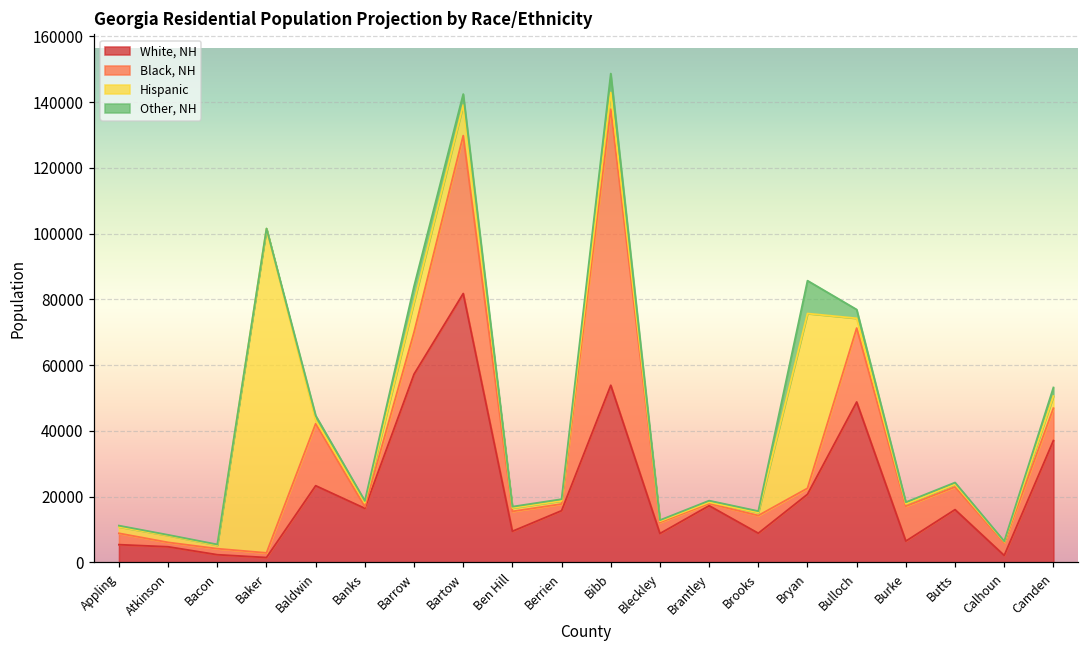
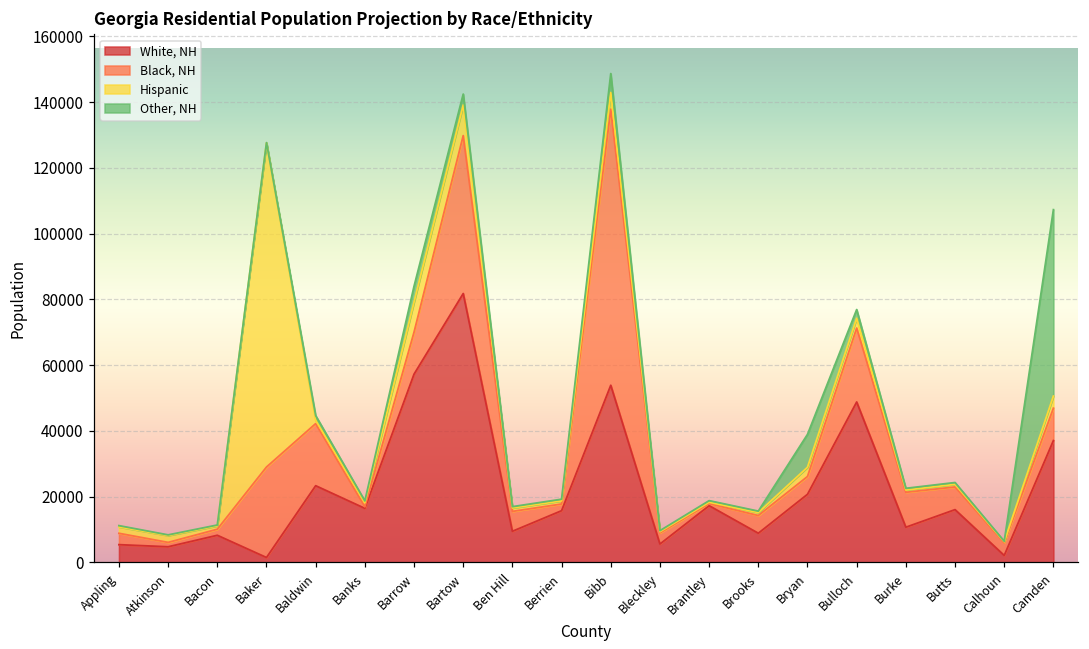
  {
    "White, NH": {
      "Appling": 5000,
      "Atkinson": 5000,
-     "Bacon": 2000,
+     "Bacon": 8000,
      "Baker": 1000,
      "Baldwin": 23000,
      "Barrow": 57000,
      "Bartow": 82000,
      "Ben Hill": 9000,
      "Berrien": 16000,
      "Bibb": 54000,
-     "Bleckley": 9000,
+     "Bleckley": 6000,
      "Brooks": 9000,
      "Bryan": 21000,
      "Bulloch": 49000,
-     "Burke": 6000,
+     "Burke": 11000,
      "Butts": 16000,
      "Calhoun": 2000,
      "Camden": 37000
    },
    "Black, NH": {
      "Appling": 3000,
      "Atkinson": 1000,
      "Bacon": 2000,
-     "Baker": 1000,
+     "Baker": 28000,
      "Baldwin": 19000,
      "Barrow": 13000,
      "Bartow": 48000,
      "Ben Hill": 6000,
      "Berrien": 2000,
      "Bibb": 84000,
      "Brooks": 5000,
-     "Bryan": 2000,
+     "Bryan": 5000,
      "Bulloch": 22000,
      "Camden": 10000
    },
    "Hispanic": {
      "Baldwin": 1000,
      "Barrow": 9000,
      "Bartow": 9000,
      "Bibb": 5000,
-     "Bryan": 53000,
+     "Bryan": 3000,
      "Bulloch": 3000,
      "Camden": 4000
    },
    "Other, NH": {
      "Baldwin": 1000,
      "Barrow": 5000,
      "Bartow": 3000,
      "Bibb": 6000,
      "Bryan": 10000,
      "Bulloch": 3000,
-     "Camden": 3000
+     "Camden": 57000
    }
  }
